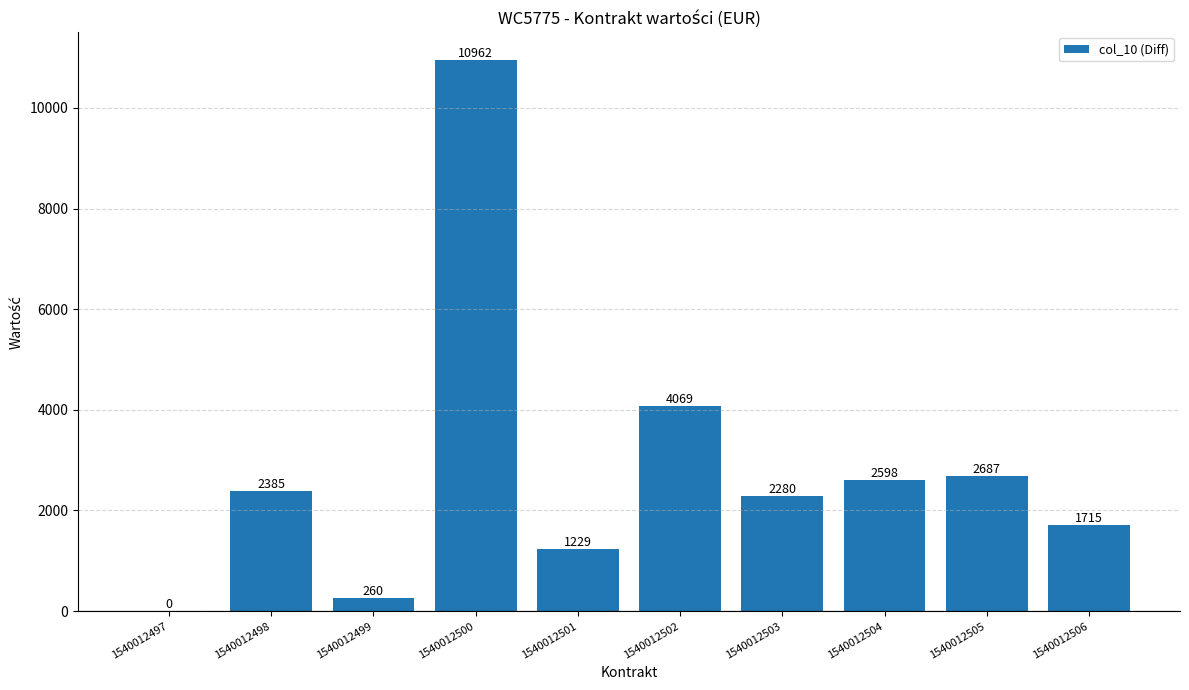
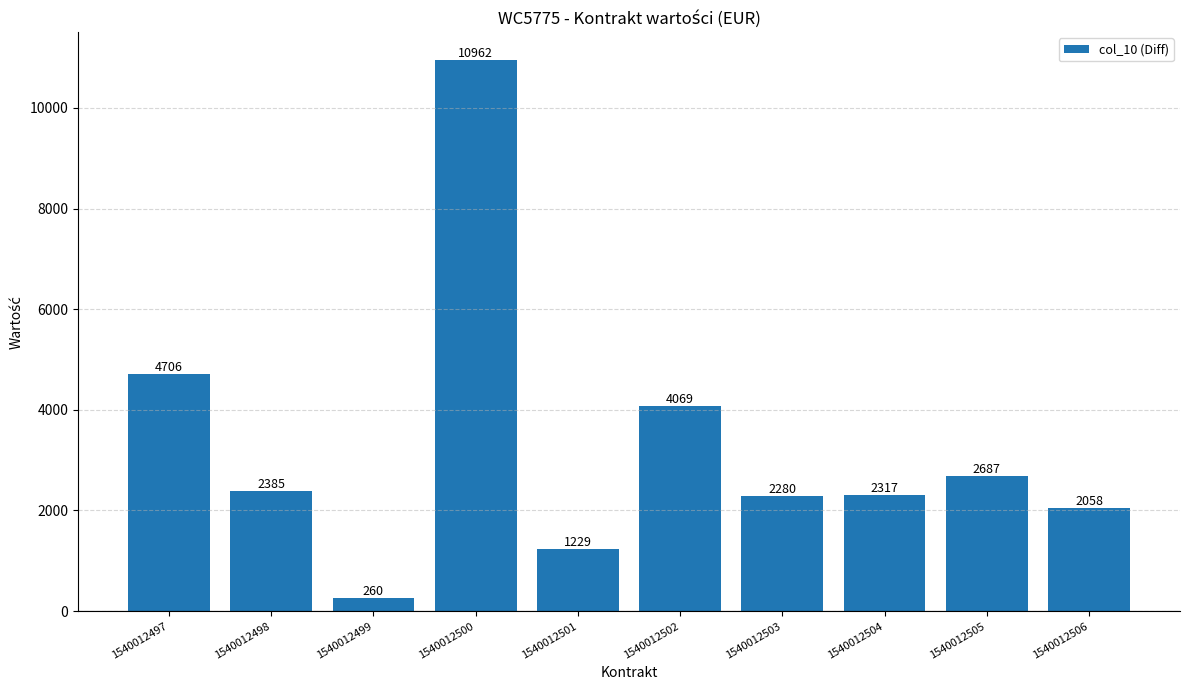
  {
-   "1540012497": 0,
+   "1540012497": 4706,
    "1540012498": 2385,
    "1540012499": 260,
    "1540012500": 10962,
    "1540012501": 1229,
    "1540012502": 4069,
    "1540012503": 2280,
-   "1540012504": 2598,
+   "1540012504": 2317,
    "1540012505": 2687,
-   "1540012506": 1715
+   "1540012506": 2058
  }
